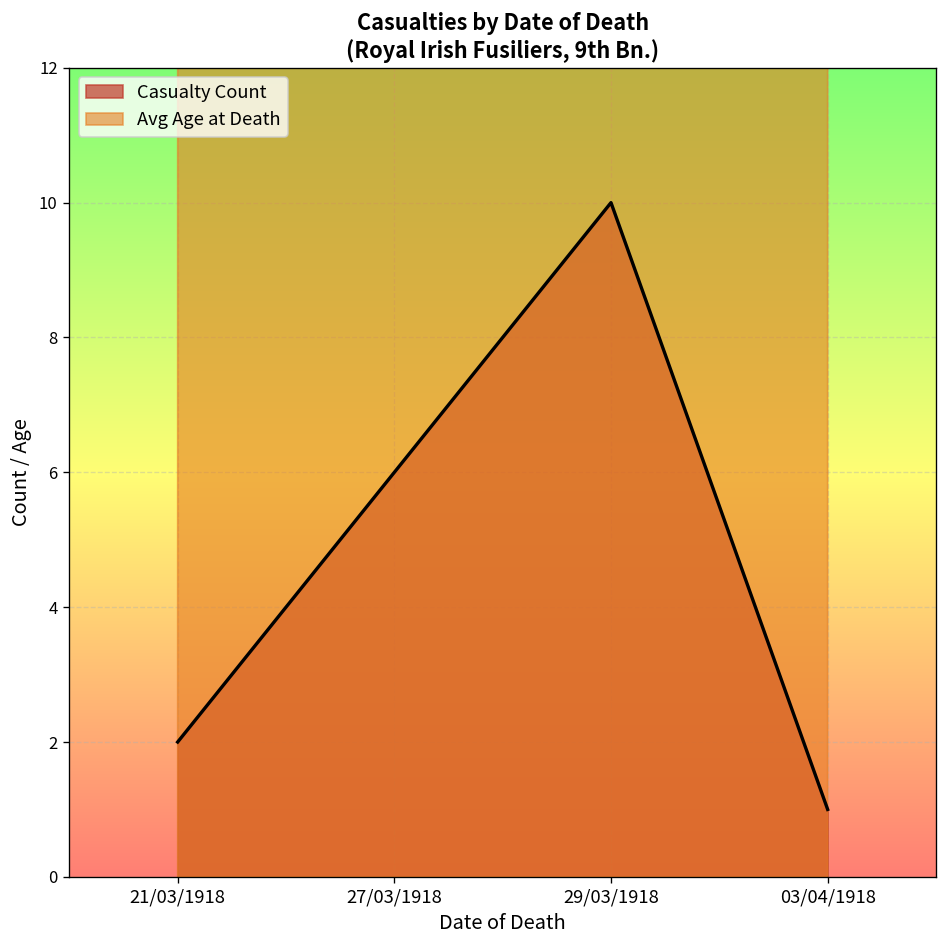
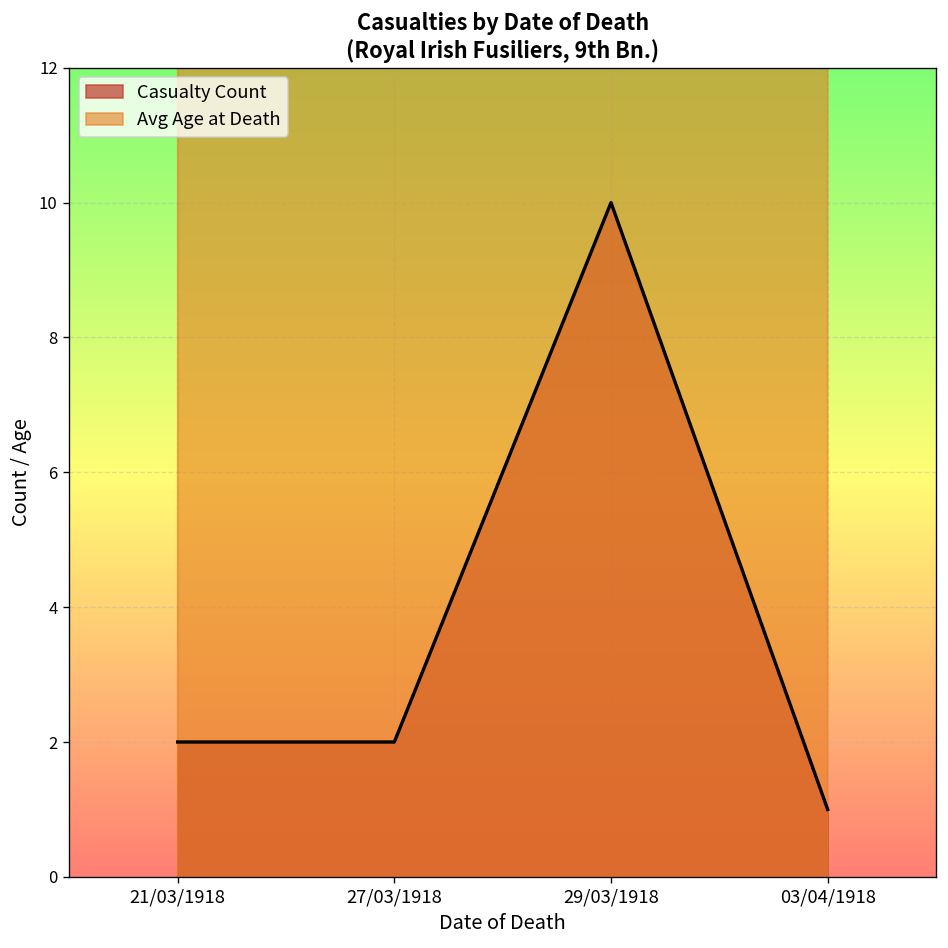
  {
    "Casualty Count": {
      "21/03/1918": 2,
-     "27/03/1918": 6,
+     "27/03/1918": 2,
      "29/03/1918": 10,
      "03/04/1918": 1
    }
  }
